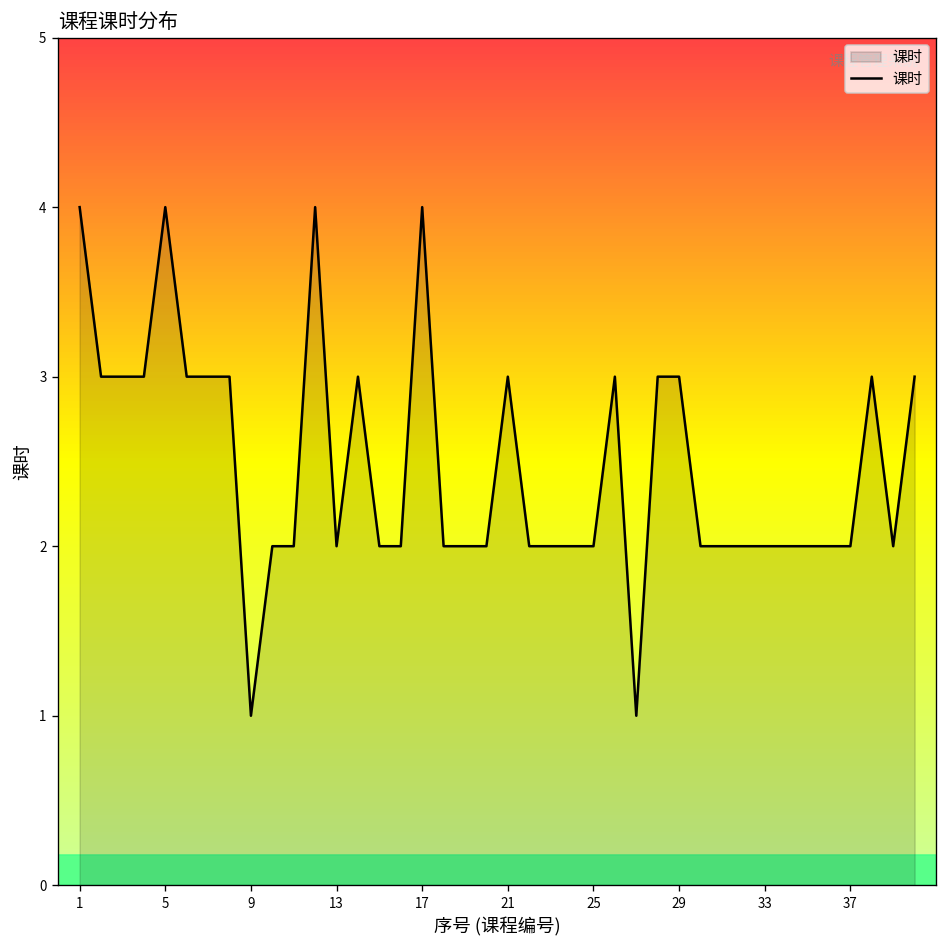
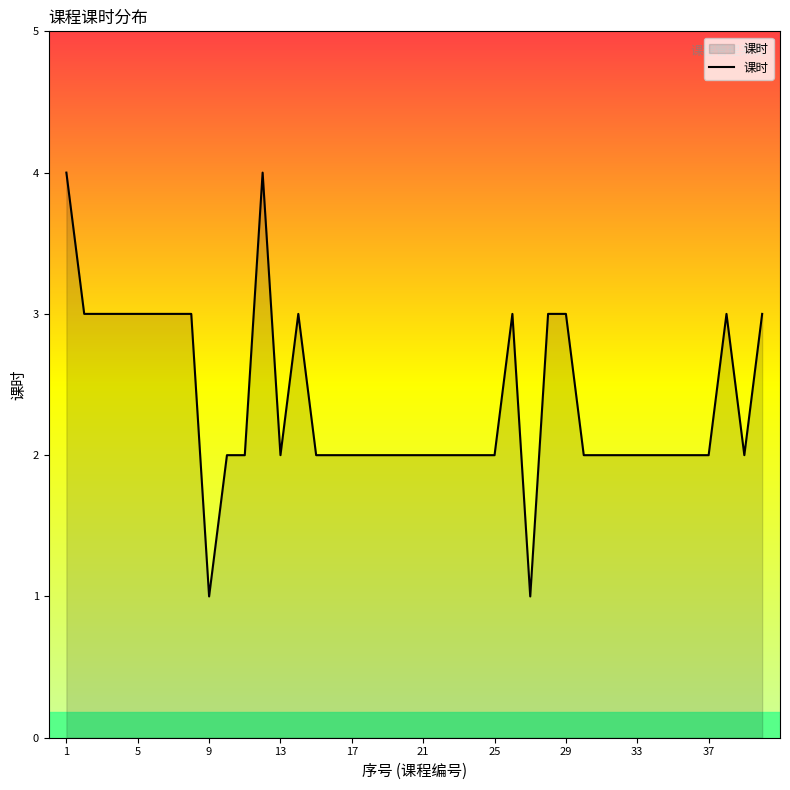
  {
    "1": 4,
-   "5": 4,
+   "5": 3,
    "9": 1,
    "13": 2,
-   "17": 4,
-   "21": 3,
+   "17": 2,
+   "21": 2,
    "25": 2,
    "29": 3,
    "33": 2,
    "37": 2
  }
